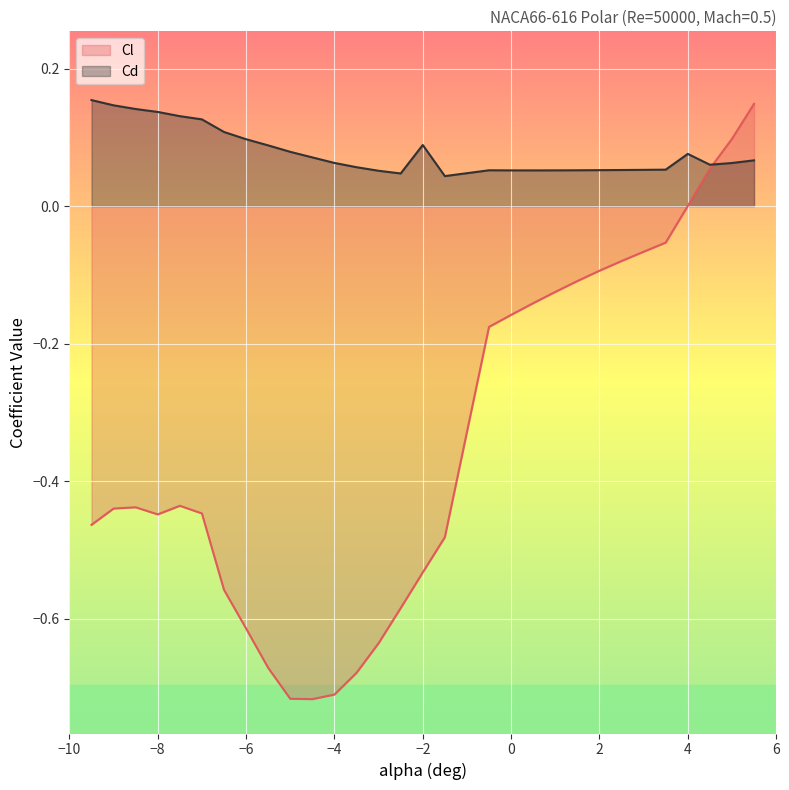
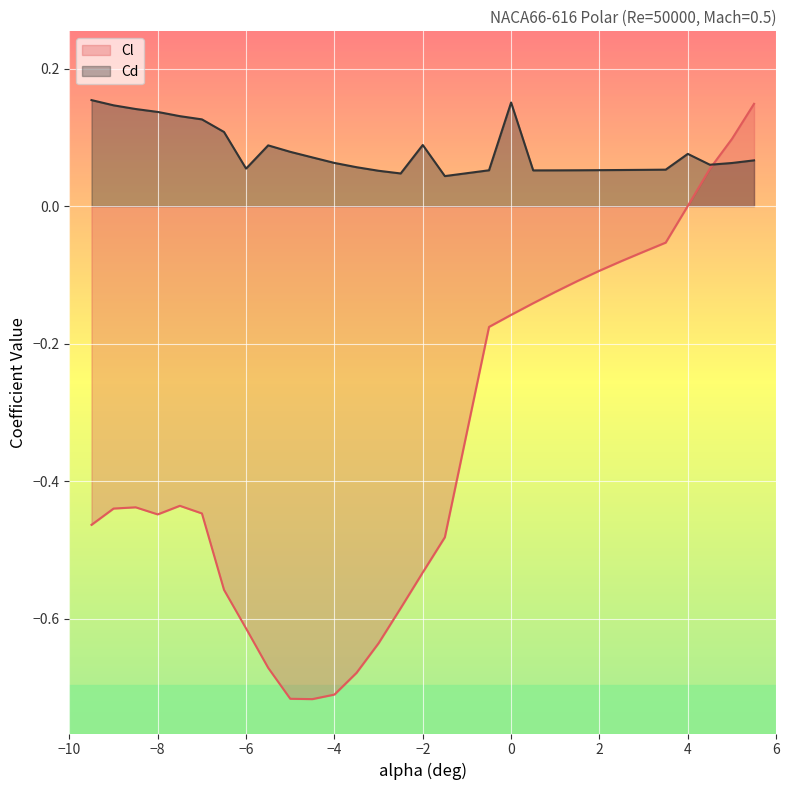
  {
    "Cd": {
      "−8": 0.14,
-     "−6": 0.10,
+     "−6": 0.05,
      "−4": 0.06,
      "−2": 0.09,
-     "0": 0.05,
+     "0": 0.15,
      "2": 0.05,
      "4": 0.08
    }
  }
